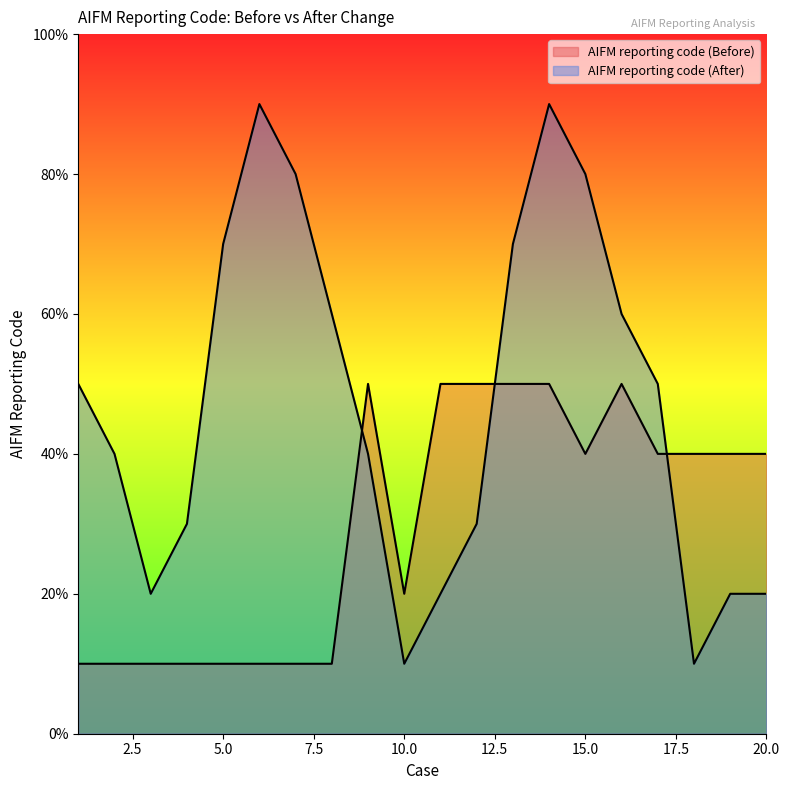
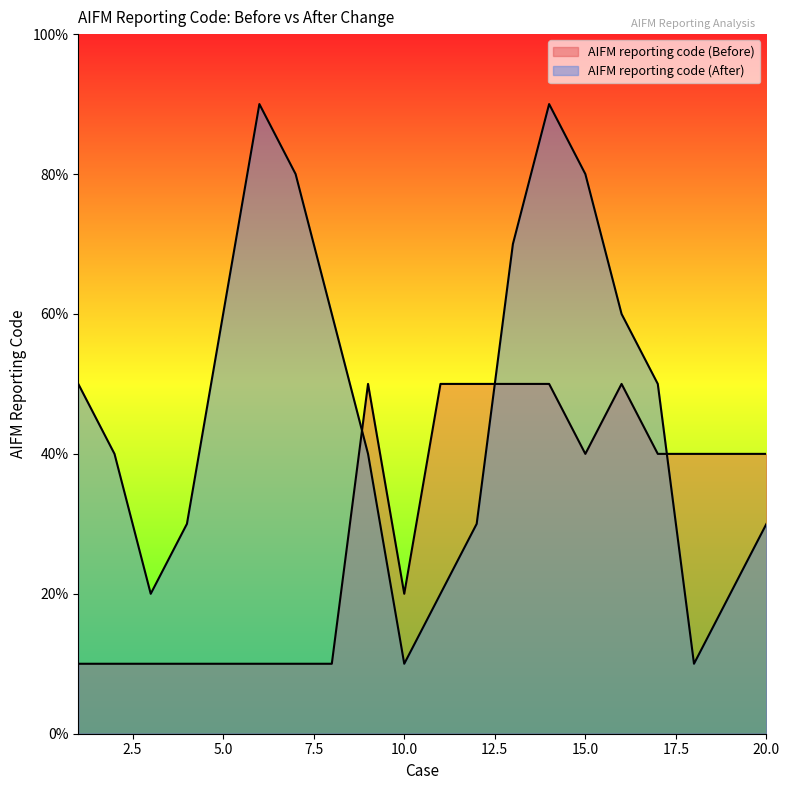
  {
    "AIFM reporting code (Before)": {
      "5.0": "10%",
      "10.0": "20%",
      "15.0": "40%",
      "20.0": "40%"
    },
    "AIFM reporting code (After)": {
-     "5.0": "70%",
+     "5.0": "60%",
      "10.0": "10%",
      "15.0": "80%",
-     "20.0": "20%"
+     "20.0": "30%"
    }
  }
